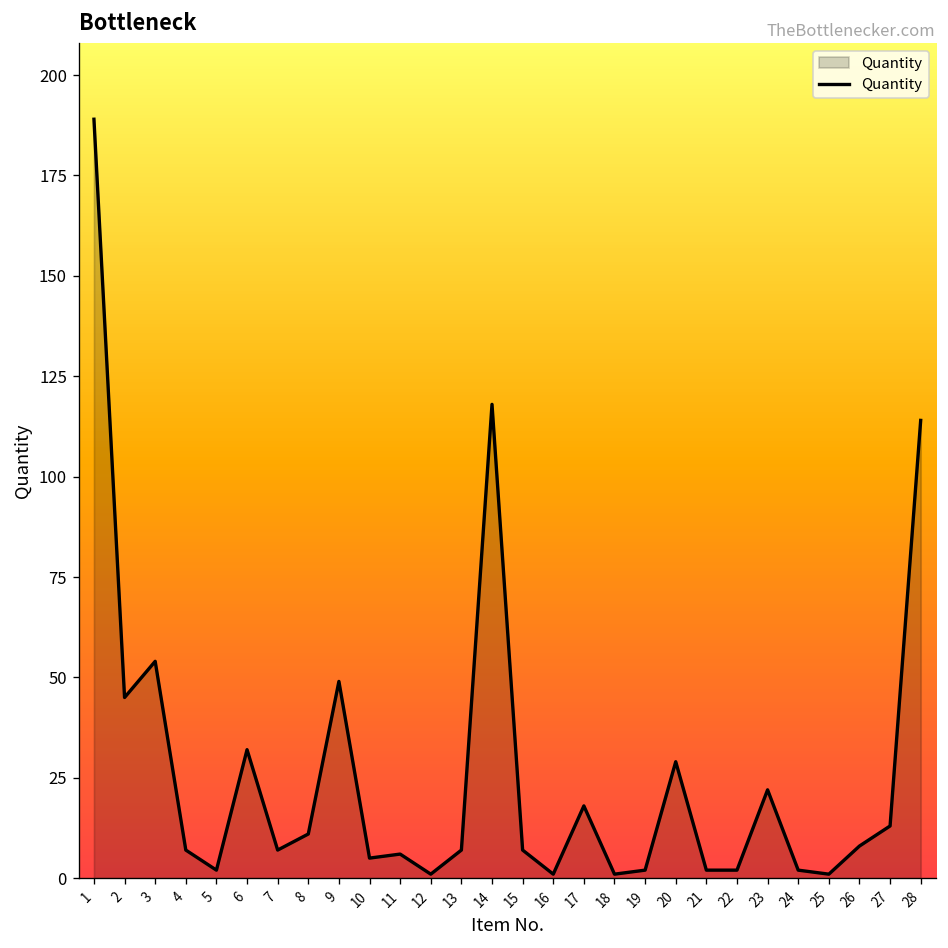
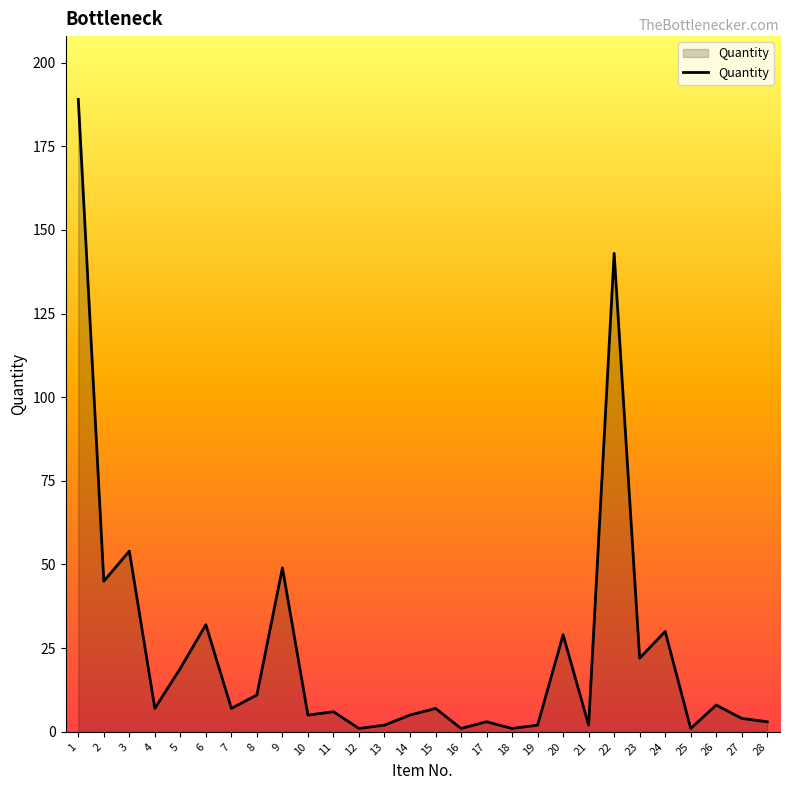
  {
    "1": 189,
    "2": 45,
    "3": 54,
    "4": 7,
-   "5": 2,
+   "5": 19,
    "6": 32,
    "7": 7,
    "8": 11,
    "9": 49,
    "10": 5,
    "11": 6,
    "12": 1,
-   "13": 7,
-   "14": 118,
+   "13": 2,
+   "14": 5,
    "15": 7,
    "16": 1,
-   "17": 18,
+   "17": 3,
    "18": 1,
    "19": 2,
    "20": 29,
    "21": 2,
-   "22": 2,
+   "22": 143,
    "23": 22,
-   "24": 2,
+   "24": 30,
    "25": 1,
    "26": 8,
-   "27": 13,
-   "28": 114
+   "27": 4,
+   "28": 3
  }
